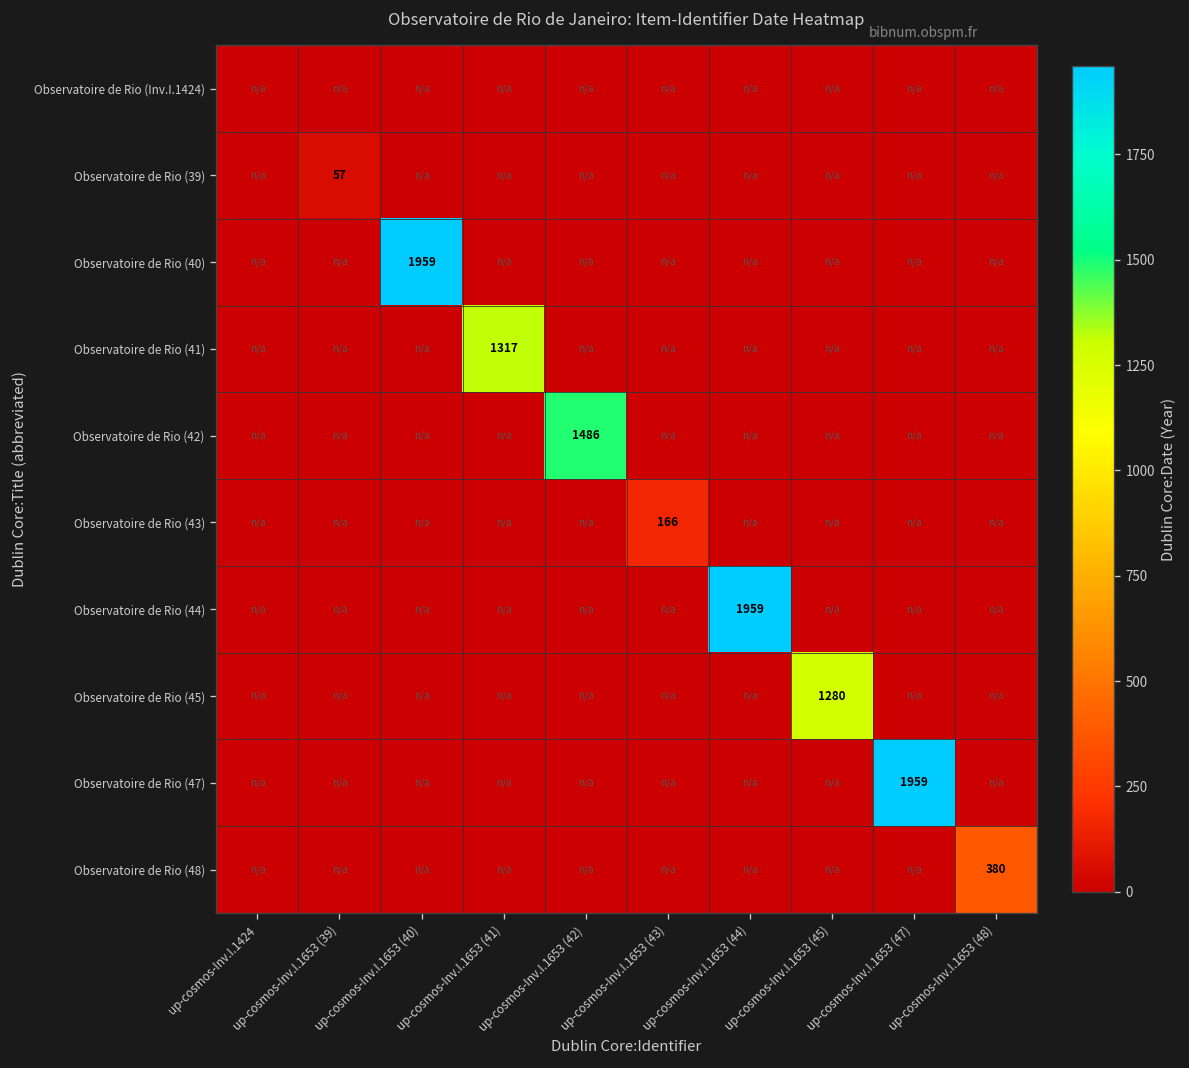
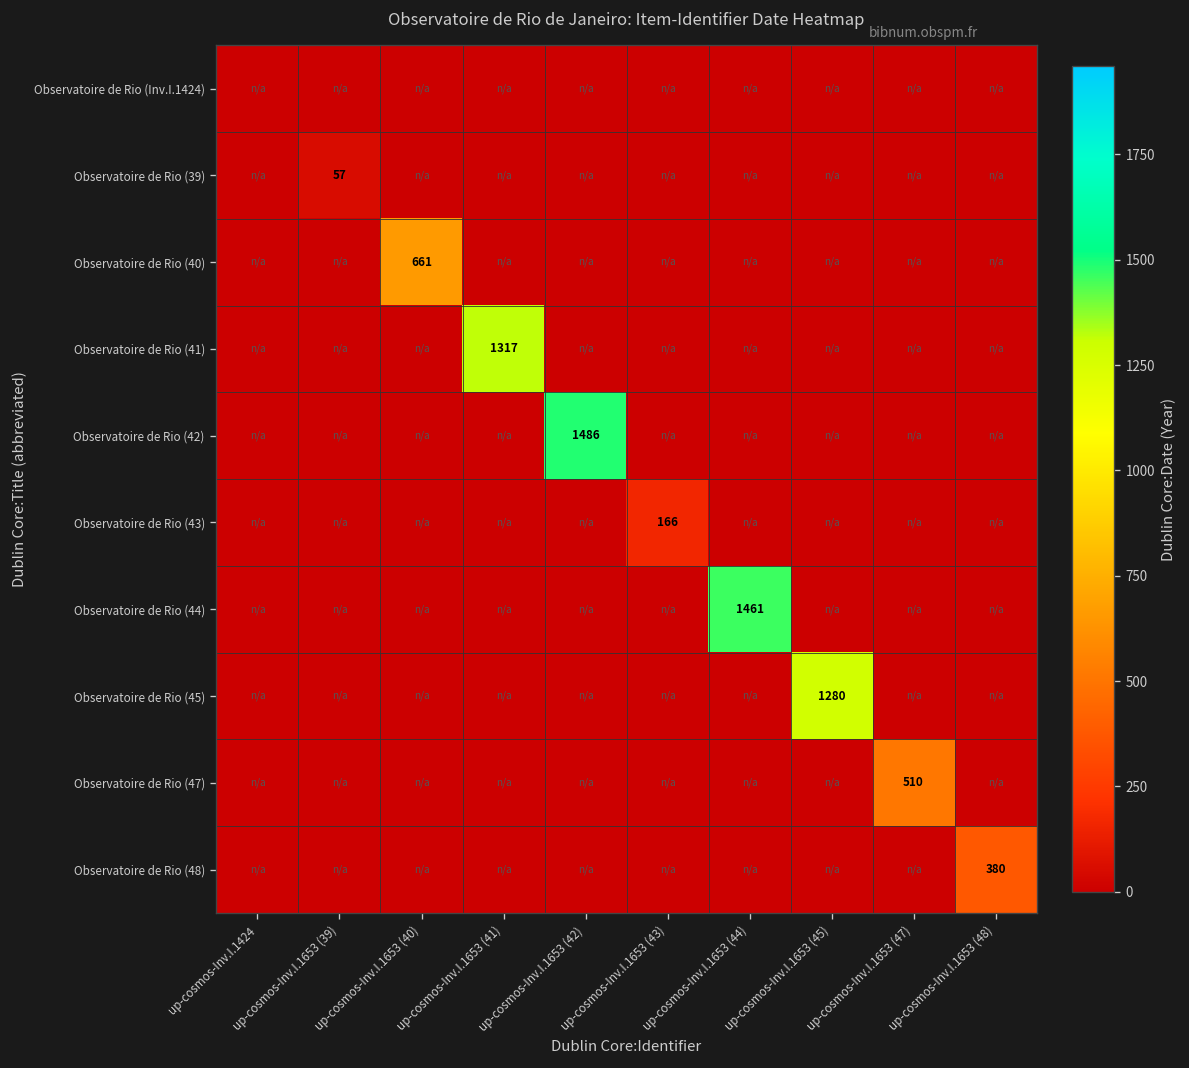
  {
    "Observatoire de Rio (39)": {
      "up-cosmos-Inv.I.1653 (39)": 57
    },
    "Observatoire de Rio (40)": {
-     "up-cosmos-Inv.I.1653 (40)": 1959
+     "up-cosmos-Inv.I.1653 (40)": 661
    },
    "Observatoire de Rio (41)": {
      "up-cosmos-Inv.I.1653 (41)": 1317
    },
    "Observatoire de Rio (42)": {
      "up-cosmos-Inv.I.1653 (42)": 1486
    },
    "Observatoire de Rio (43)": {
      "up-cosmos-Inv.I.1653 (43)": 166
    },
    "Observatoire de Rio (44)": {
-     "up-cosmos-Inv.I.1653 (44)": 1959
+     "up-cosmos-Inv.I.1653 (44)": 1461
    },
    "Observatoire de Rio (45)": {
      "up-cosmos-Inv.I.1653 (45)": 1280
    },
    "Observatoire de Rio (47)": {
-     "up-cosmos-Inv.I.1653 (47)": 1959
+     "up-cosmos-Inv.I.1653 (47)": 510
    },
    "Observatoire de Rio (48)": {
      "up-cosmos-Inv.I.1653 (48)": 380
    }
  }
